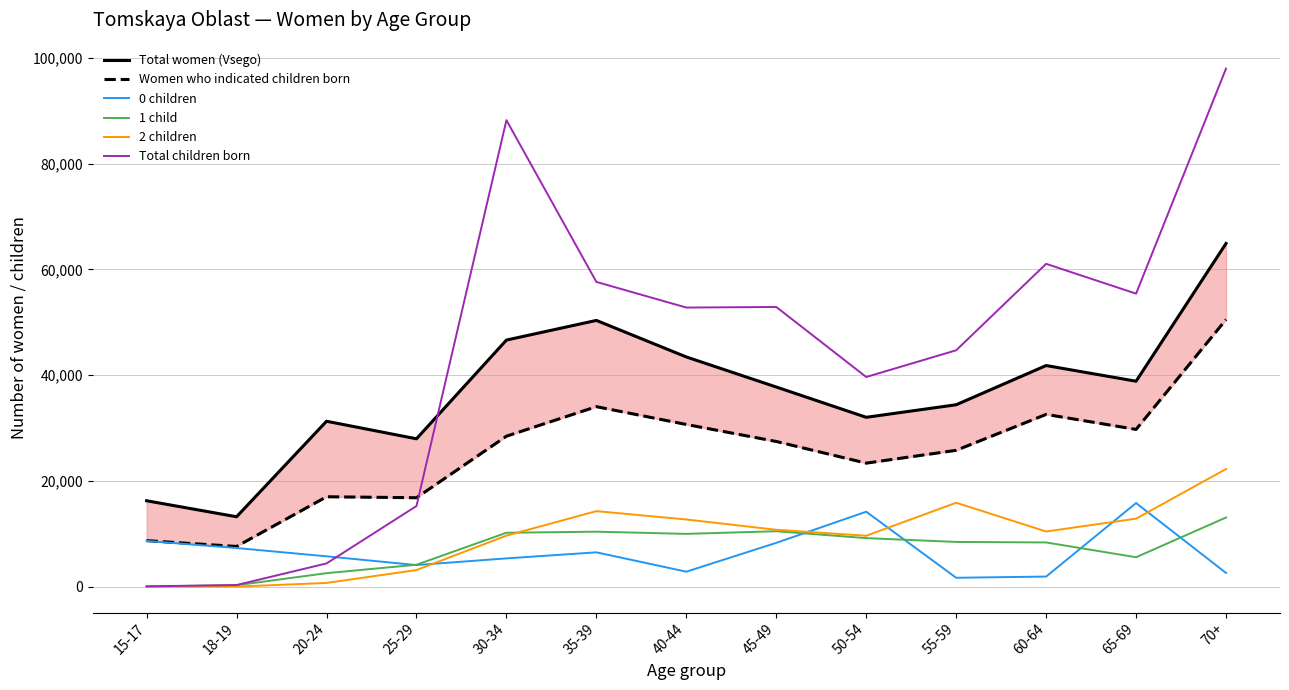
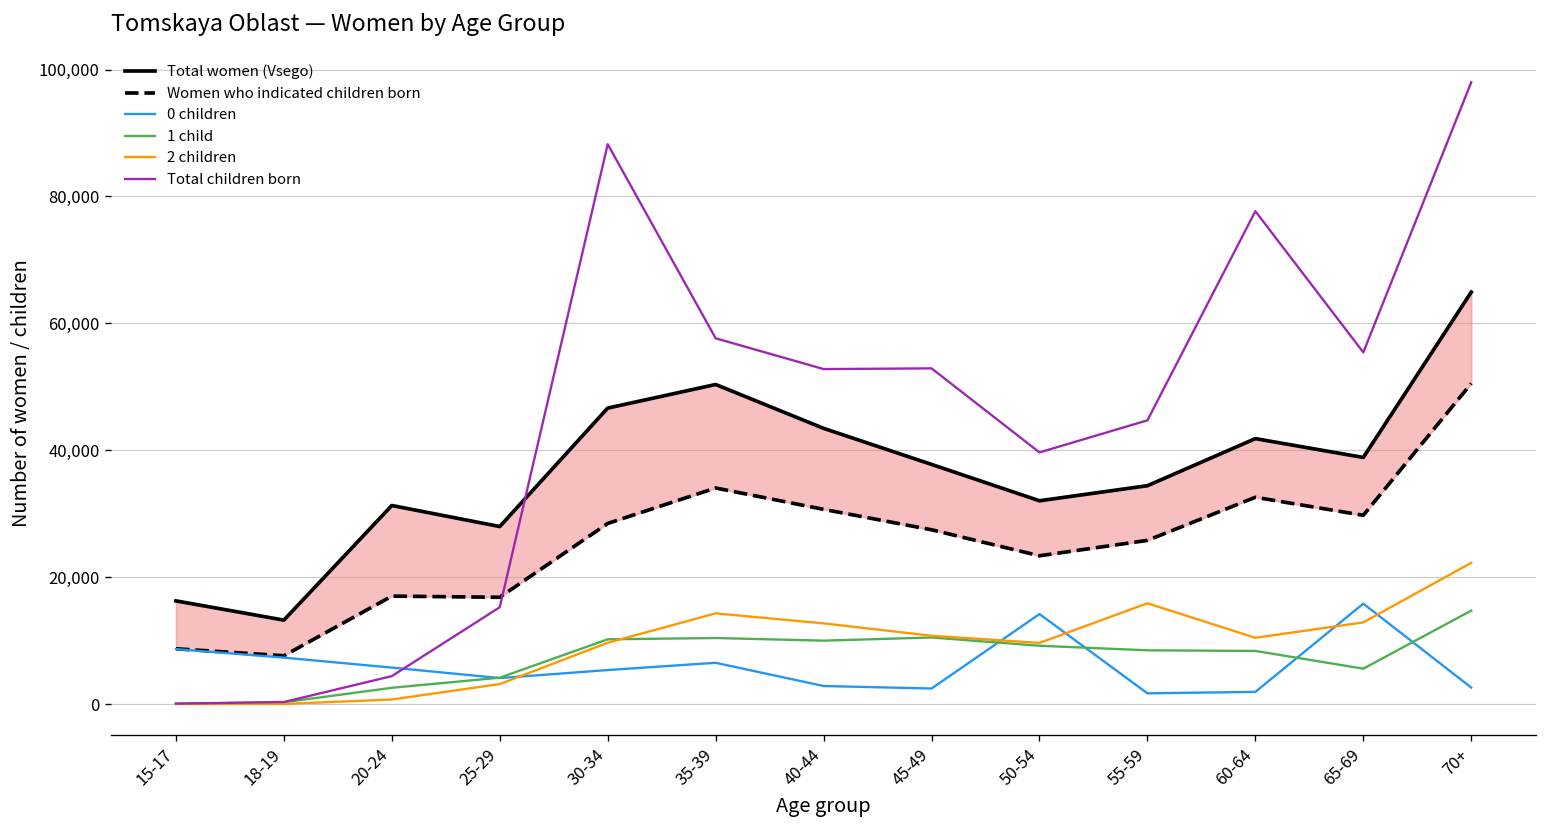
  {
    "0 children": {
      "20-24": "6,000",
      "30-34": "5,000",
      "35-39": "7,000",
      "40-44": "3,000",
-     "45-49": "8,000",
+     "45-49": "2,000",
      "50-54": "14,000",
      "55-59": "2,000",
      "60-64": "2,000",
      "65-69": "16,000",
      "70+": "3,000"
    },
    "1 child": {
      "20-24": "3,000",
      "30-34": "10,000",
      "35-39": "10,000",
      "40-44": "10,000",
      "55-59": "8,000",
      "60-64": "8,000",
      "65-69": "6,000",
-     "70+": "13,000"
+     "70+": "15,000"
    },
    "2 children": {
      "20-24": "1,000",
      "25-29": "3,000",
      "30-34": "10,000",
      "35-39": "14,000",
      "40-44": "13,000",
      "55-59": "16,000",
      "60-64": "10,000",
      "65-69": "13,000",
      "70+": "22,000"
    },
    "Total children born": {
      "20-24": "4,000",
      "25-29": "15,000",
      "30-34": "88,000",
      "35-39": "58,000",
      "40-44": "53,000",
      "45-49": "53,000",
      "50-54": "40,000",
      "55-59": "45,000",
-     "60-64": "61,000",
+     "60-64": "78,000",
      "65-69": "55,000",
      "70+": "98,000"
    }
  }
